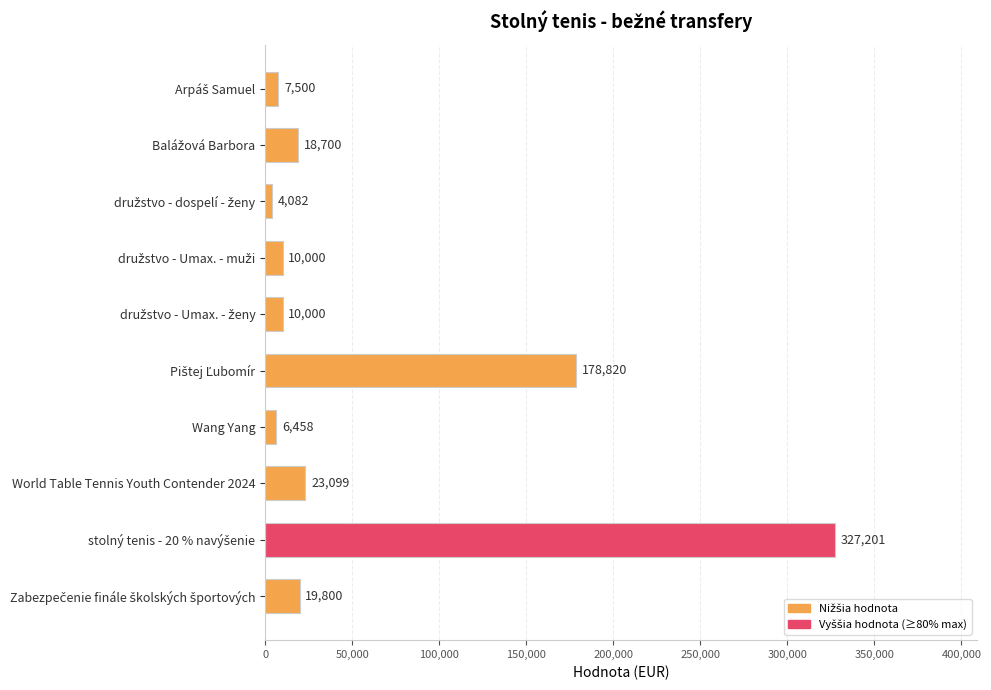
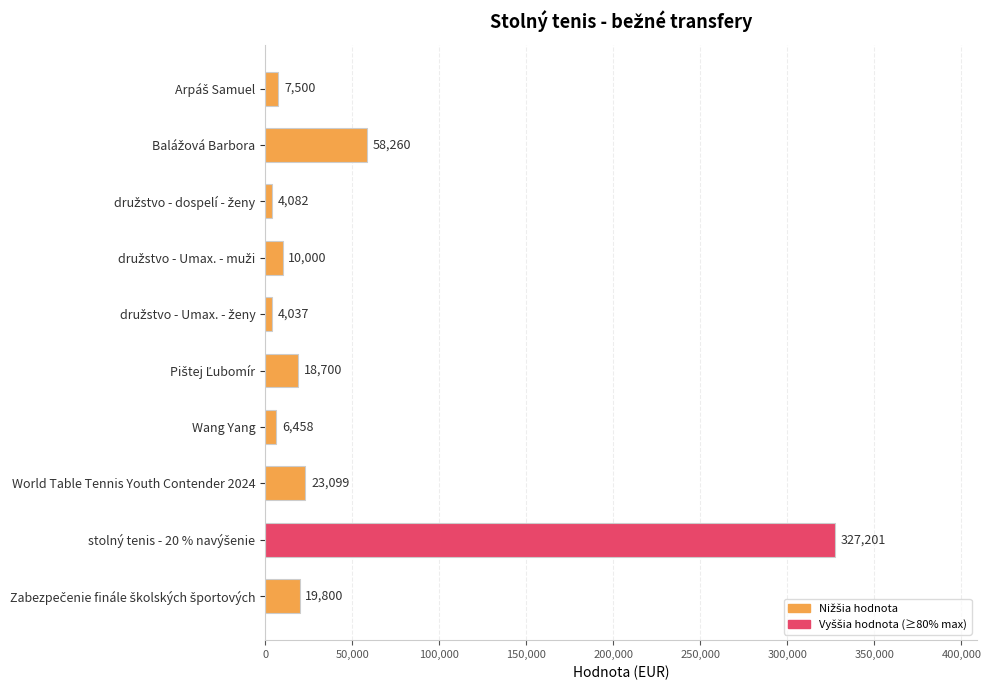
  {
    "Arpáš Samuel": "7,500",
-   "Balážová Barbora": "18,700",
+   "Balážová Barbora": "58,260",
    "družstvo - dospelí - ženy": "4,082",
    "družstvo - Umax. - muži": "10,000",
-   "družstvo - Umax. - ženy": "10,000",
-   "Pištej Ľubomír": "178,820",
+   "družstvo - Umax. - ženy": "4,037",
+   "Pištej Ľubomír": "18,700",
    "Wang Yang": "6,458",
    "World Table Tennis Youth Contender 2024": "23,099",
    "stolný tenis - 20 % navýšenie": "327,201",
    "Zabezpečenie finále školských športových": "19,800"
  }
